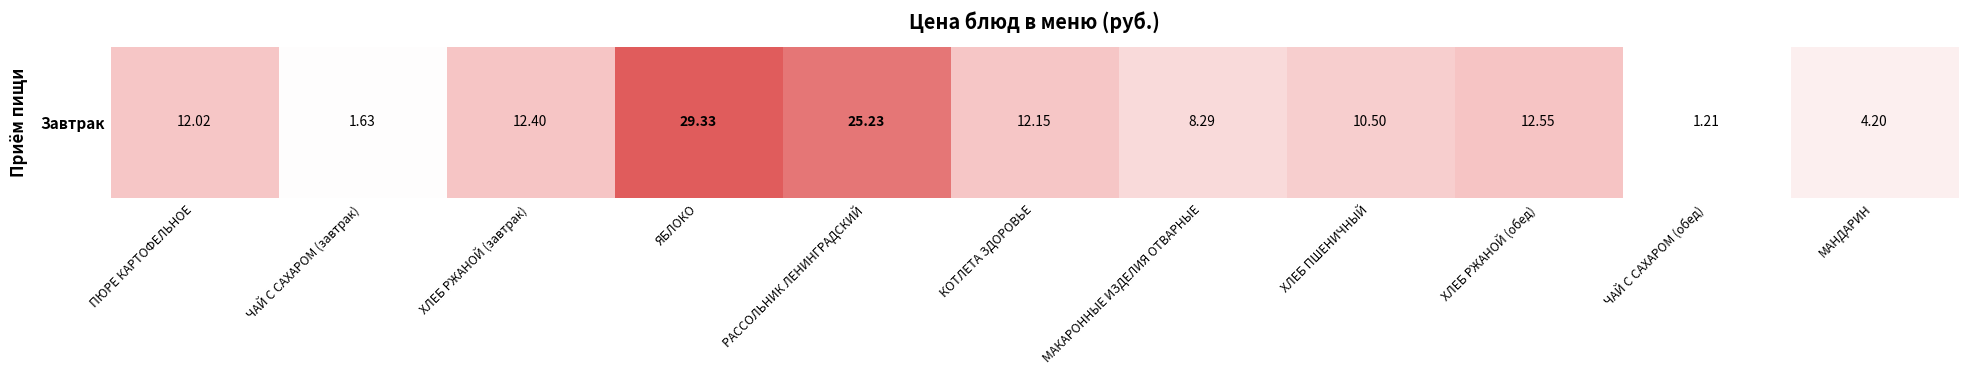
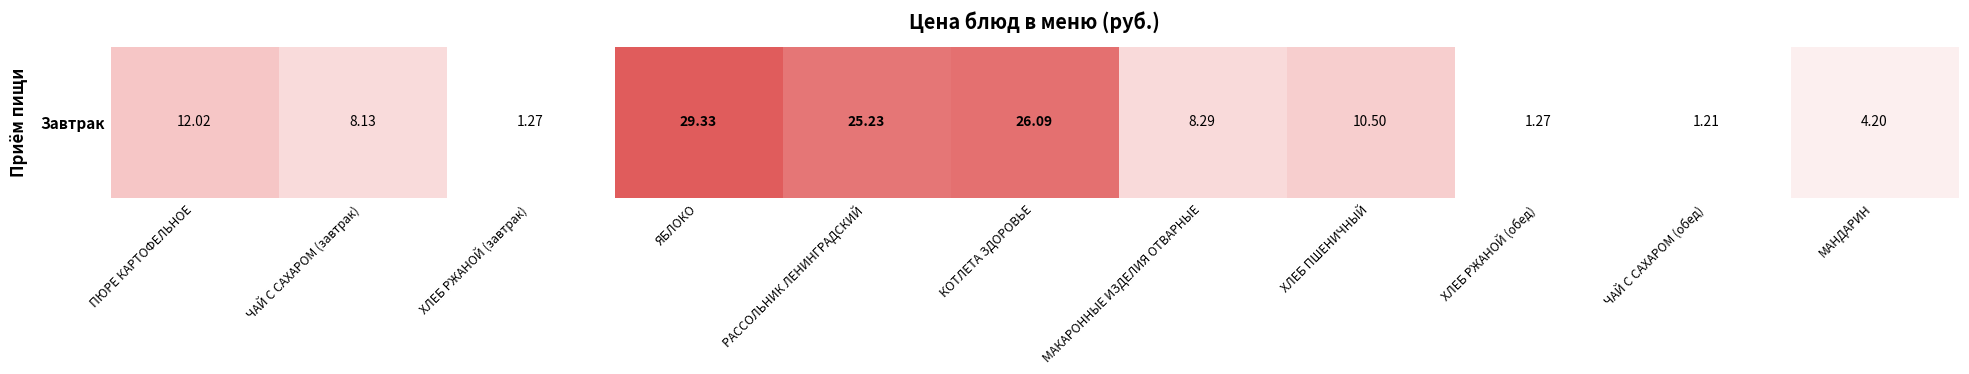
  {
    "Завтрак": {
      "ПЮРЕ КАРТОФЕЛЬНОЕ": 12.02,
-     "ЧАЙ С САХАРОМ (завтрак)": 1.63,
-     "ХЛЕБ РЖАНОЙ (завтрак)": 12.40,
+     "ЧАЙ С САХАРОМ (завтрак)": 8.13,
+     "ХЛЕБ РЖАНОЙ (завтрак)": 1.27,
      "ЯБЛОКО": 29.33,
      "РАССОЛЬНИК ЛЕНИНГРАДСКИЙ": 25.23,
-     "КОТЛЕТА ЗДОРОВЬЕ": 12.15,
+     "КОТЛЕТА ЗДОРОВЬЕ": 26.09,
      "МАКАРОННЫЕ ИЗДЕЛИЯ ОТВАРНЫЕ": 8.29,
      "ХЛЕБ ПШЕНИЧНЫЙ": 10.50,
-     "ХЛЕБ РЖАНОЙ (обед)": 12.55,
+     "ХЛЕБ РЖАНОЙ (обед)": 1.27,
      "ЧАЙ С САХАРОМ (обед)": 1.21,
      "МАНДАРИН": 4.20
    }
  }
